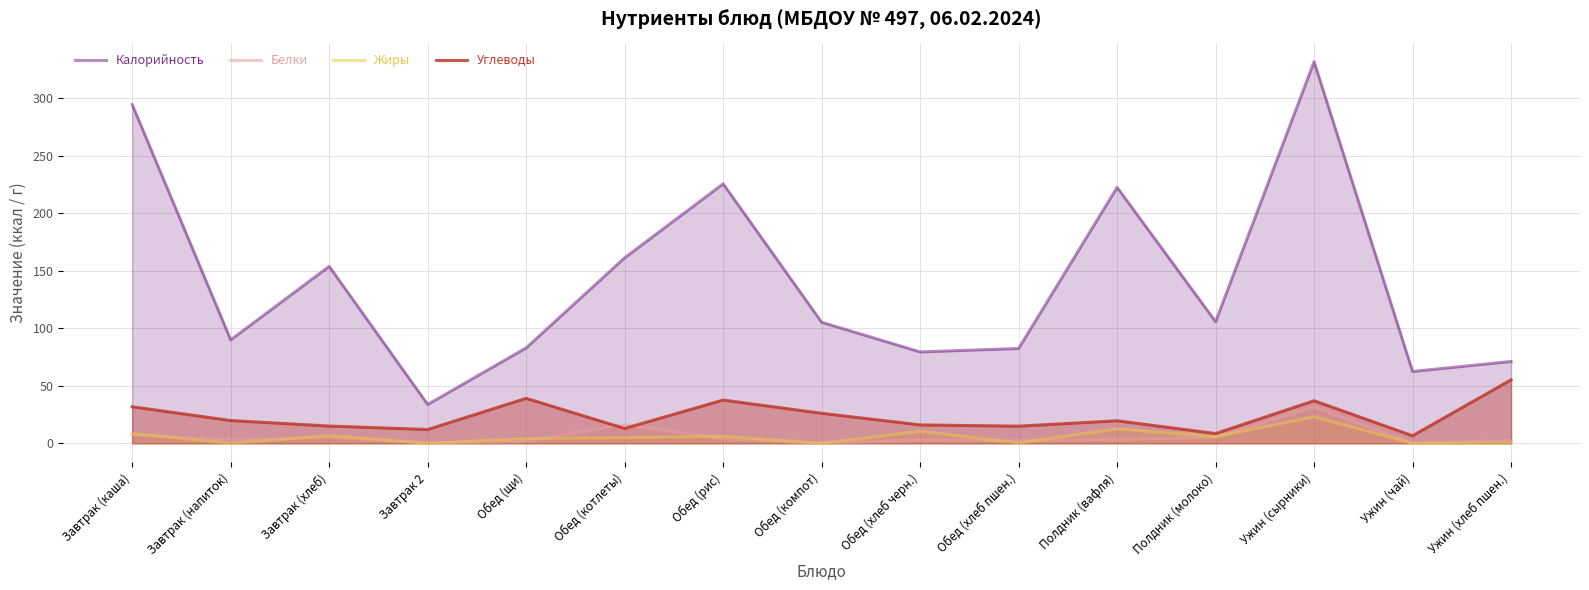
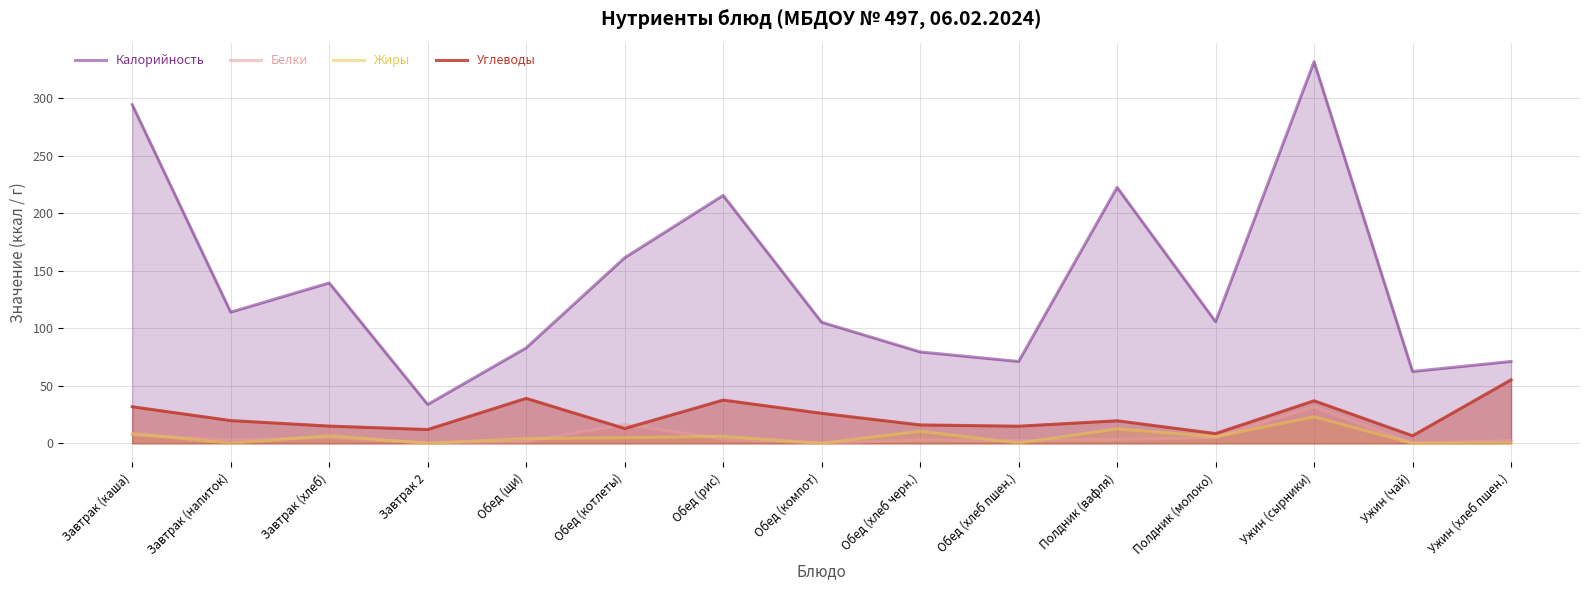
  {
    "Калорийность": {
      "Завтрак (каша)": 295,
-     "Завтрак (напиток)": 90,
-     "Завтрак (хлеб)": 154,
+     "Завтрак (напиток)": 114,
+     "Завтрак (хлеб)": 140,
      "Завтрак 2": 34,
      "Обед (щи)": 83,
      "Обед (котлеты)": 161,
-     "Обед (рис)": 226,
+     "Обед (рис)": 216,
      "Обед (компот)": 105,
      "Обед (хлеб черн.)": 80,
-     "Обед (хлеб пшен.)": 83,
+     "Обед (хлеб пшен.)": 71,
      "Полдник (вафля)": 223,
      "Полдник (молоко)": 106,
      "Ужин (сырники)": 332,
      "Ужин (чай)": 63,
      "Ужин (хлеб пшен.)": 71
    },
    "Белки": {
      "Завтрак (напиток)": 3,
      "Обед (щи)": 2,
      "Обед (котлеты)": 16,
      "Обед (рис)": 4,
      "Обед (хлеб черн.)": 3,
      "Полдник (вафля)": 3,
      "Ужин (сырники)": 32
    },
    "Жиры": {
      "Завтрак (напиток)": 0,
      "Обед (щи)": 4,
      "Обед (котлеты)": 5,
      "Обед (рис)": 6,
      "Обед (хлеб черн.)": 11,
      "Полдник (вафля)": 13,
      "Ужин (сырники)": 23
    },
    "Углеводы": {
      "Завтрак (каша)": 32,
      "Завтрак (напиток)": 20,
      "Завтрак (хлеб)": 15,
      "Завтрак 2": 12,
      "Обед (щи)": 39,
      "Обед (котлеты)": 13,
      "Обед (рис)": 38,
      "Обед (компот)": 26,
      "Обед (хлеб черн.)": 16,
      "Обед (хлеб пшен.)": 15,
      "Полдник (вафля)": 20,
      "Полдник (молоко)": 9,
      "Ужин (сырники)": 37,
      "Ужин (чай)": 7,
      "Ужин (хлеб пшен.)": 55
    }
  }
